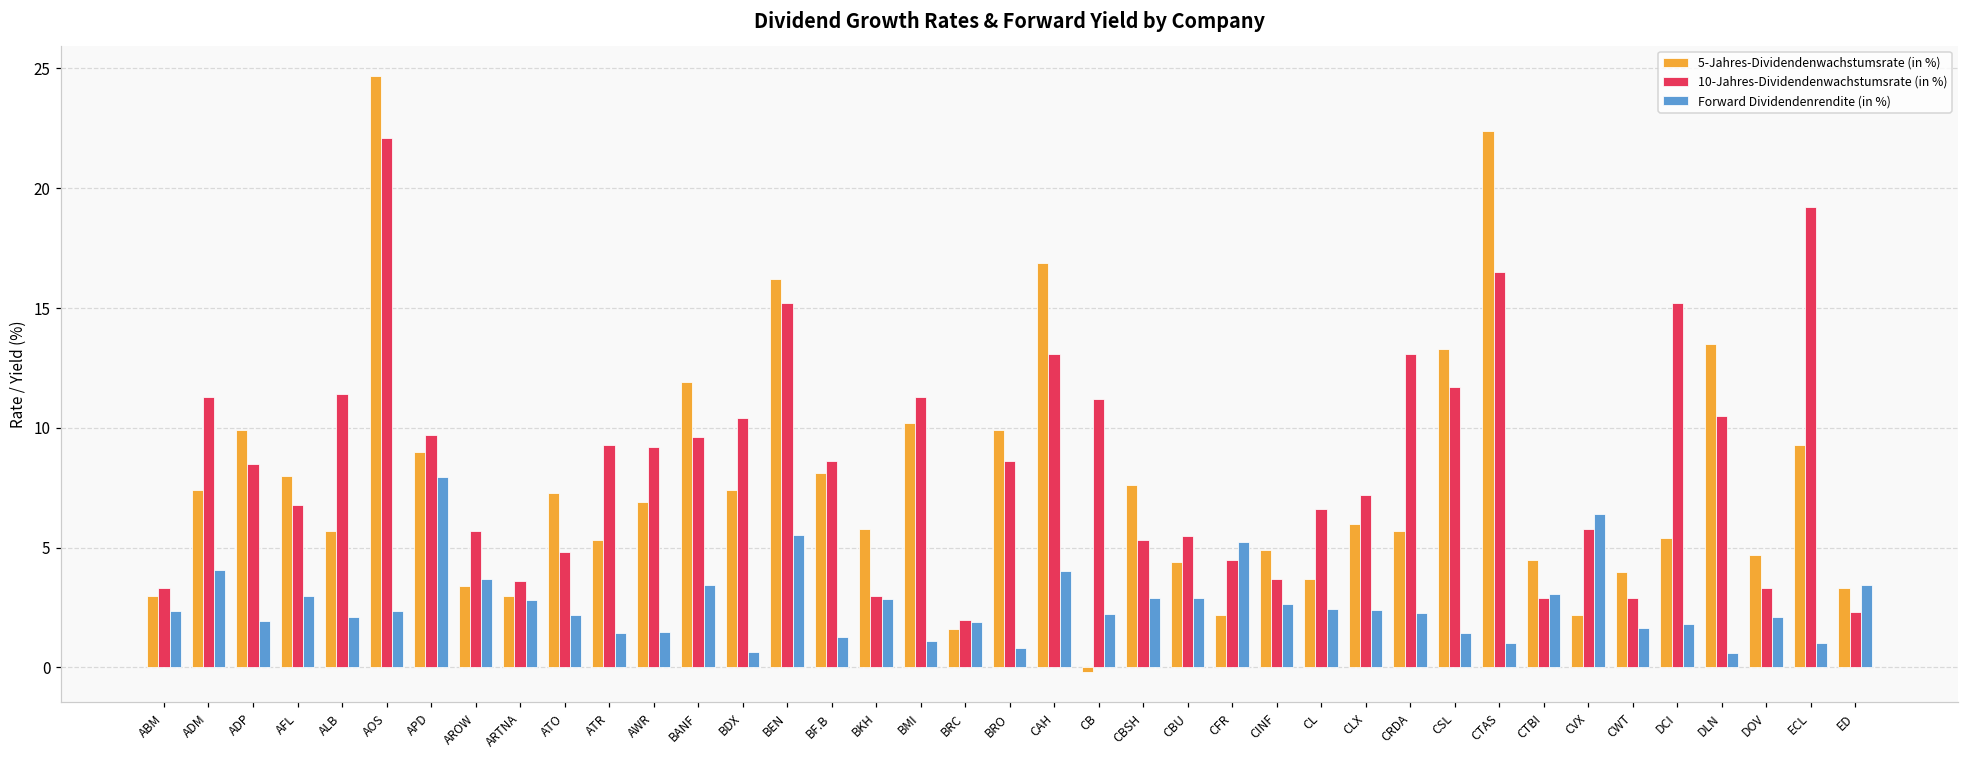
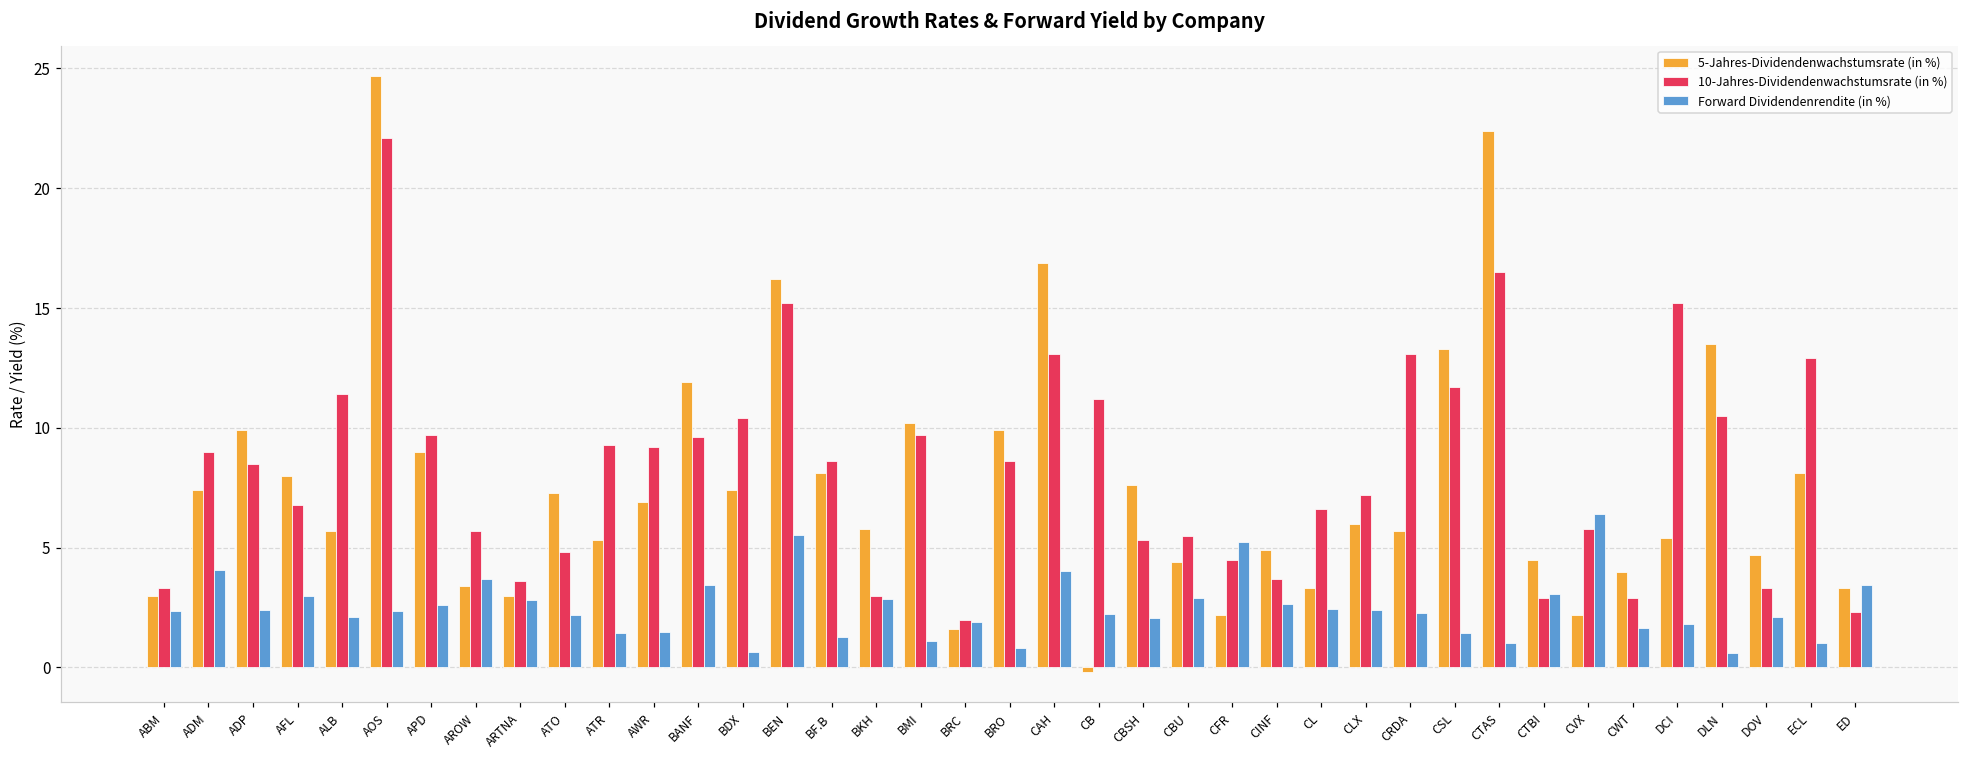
  {
    "5-Jahres-Dividendenwachstumsrate (in %)": {
      "ABM": 3.0,
      "ADM": 7.4,
      "ADP": 9.9,
      "AFL": 8.0,
      "ALB": 5.7,
      "AOS": 24.7,
      "APD": 9.0,
      "AROW": 3.4,
      "ARTNA": 3.0,
      "ATO": 7.3,
      "ATR": 5.3,
      "AWR": 6.9,
      "BANF": 11.9,
      "BDX": 7.4,
      "BEN": 16.2,
      "BF.B": 8.1,
      "BKH": 5.8,
      "BMI": 10.2,
      "BRC": 1.6,
      "BRO": 9.9,
      "CAH": 16.9,
      "CB": -0.2,
      "CBSH": 7.6,
      "CBU": 4.4,
      "CFR": 2.2,
      "CINF": 4.9,
-     "CL": 3.7,
+     "CL": 3.3,
      "CLX": 6.0,
      "CRDA": 5.7,
      "CSL": 13.3,
      "CTAS": 22.4,
      "CTBI": 4.5,
      "CVX": 2.2,
      "CWT": 4.0,
      "DCI": 5.4,
      "DLN": 13.5,
      "DOV": 4.7,
-     "ECL": 9.3,
+     "ECL": 8.1,
      "ED": 3.3
    },
    "10-Jahres-Dividendenwachstumsrate (in %)": {
      "ABM": 3.3,
-     "ADM": 11.3,
+     "ADM": 9.0,
      "ADP": 8.5,
      "AFL": 6.8,
      "ALB": 11.4,
      "AOS": 22.1,
      "APD": 9.7,
      "AROW": 5.7,
      "ARTNA": 3.6,
      "ATO": 4.8,
      "ATR": 9.3,
      "AWR": 9.2,
      "BANF": 9.6,
      "BDX": 10.4,
      "BEN": 15.2,
      "BF.B": 8.6,
      "BKH": 3.0,
-     "BMI": 11.3,
+     "BMI": 9.7,
      "BRC": 2.0,
      "BRO": 8.6,
      "CAH": 13.1,
      "CB": 11.2,
      "CBSH": 5.3,
      "CBU": 5.5,
      "CFR": 4.5,
      "CINF": 3.7,
      "CL": 6.6,
      "CLX": 7.2,
      "CRDA": 13.1,
      "CSL": 11.7,
      "CTAS": 16.5,
      "CTBI": 2.9,
      "CVX": 5.8,
      "CWT": 2.9,
      "DCI": 15.2,
      "DLN": 10.5,
      "DOV": 3.3,
-     "ECL": 19.2,
+     "ECL": 12.9,
      "ED": 2.3
    },
    "Forward Dividendenrendite (in %)": {
      "ABM": 2.4,
      "ADM": 4.1,
-     "ADP": 1.9,
+     "ADP": 2.4,
      "AFL": 3.0,
      "ALB": 2.1,
      "AOS": 2.3,
-     "APD": 8.0,
+     "APD": 2.6,
      "AROW": 3.7,
      "ARTNA": 2.8,
      "ATO": 2.2,
      "ATR": 1.4,
      "AWR": 1.5,
      "BANF": 3.4,
      "BDX": 0.6,
      "BEN": 5.5,
      "BF.B": 1.3,
      "BKH": 2.9,
      "BMI": 1.1,
      "BRC": 1.9,
      "BRO": 0.8,
      "CAH": 4.0,
      "CB": 2.2,
-     "CBSH": 2.9,
+     "CBSH": 2.1,
      "CBU": 2.9,
      "CFR": 5.3,
      "CINF": 2.7,
      "CL": 2.5,
      "CLX": 2.4,
      "CRDA": 2.3,
      "CSL": 1.4,
      "CTAS": 1.0,
      "CTBI": 3.1,
      "CVX": 6.4,
      "CWT": 1.6,
      "DCI": 1.8,
      "DLN": 0.6,
      "DOV": 2.1,
      "ECL": 1.0,
      "ED": 3.5
    }
  }
